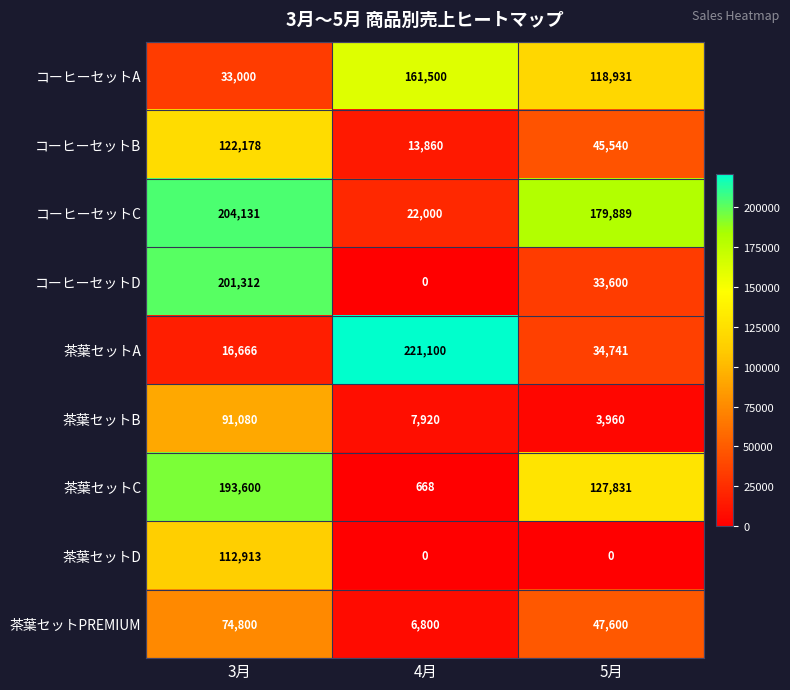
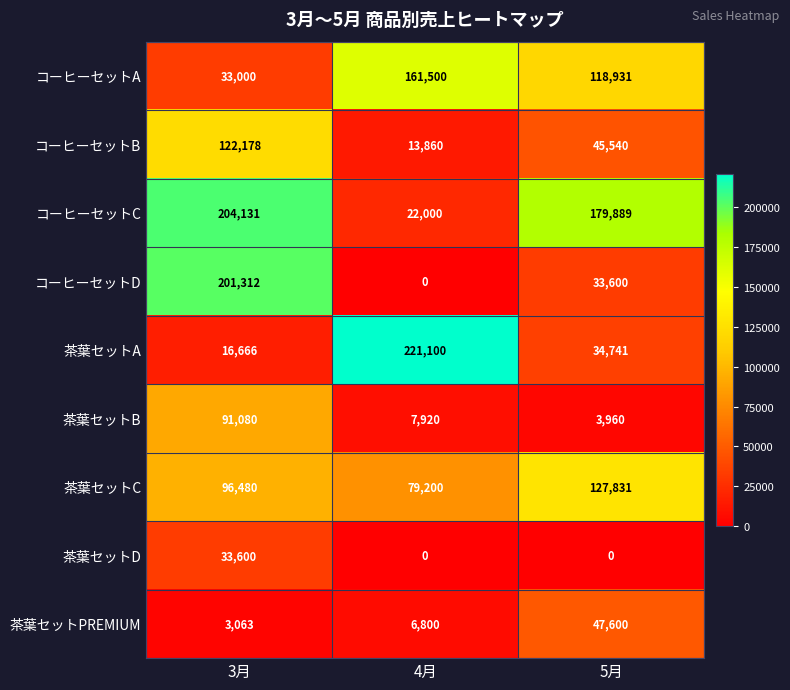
  {
    "コーヒーセットA": {
      "3月": "33,000",
      "4月": "161,500",
      "5月": "118,931"
    },
    "コーヒーセットB": {
      "3月": "122,178",
      "4月": "13,860",
      "5月": "45,540"
    },
    "コーヒーセットC": {
      "3月": "204,131",
      "4月": "22,000",
      "5月": "179,889"
    },
    "コーヒーセットD": {
      "3月": "201,312",
      "4月": "0",
      "5月": "33,600"
    },
    "茶葉セットA": {
      "3月": "16,666",
      "4月": "221,100",
      "5月": "34,741"
    },
    "茶葉セットB": {
      "3月": "91,080",
      "4月": "7,920",
      "5月": "3,960"
    },
    "茶葉セットC": {
-     "3月": "193,600",
-     "4月": "668",
+     "3月": "96,480",
+     "4月": "79,200",
      "5月": "127,831"
    },
    "茶葉セットD": {
-     "3月": "112,913",
+     "3月": "33,600",
      "4月": "0",
      "5月": "0"
    },
    "茶葉セットPREMIUM": {
-     "3月": "74,800",
+     "3月": "3,063",
      "4月": "6,800",
      "5月": "47,600"
    }
  }
